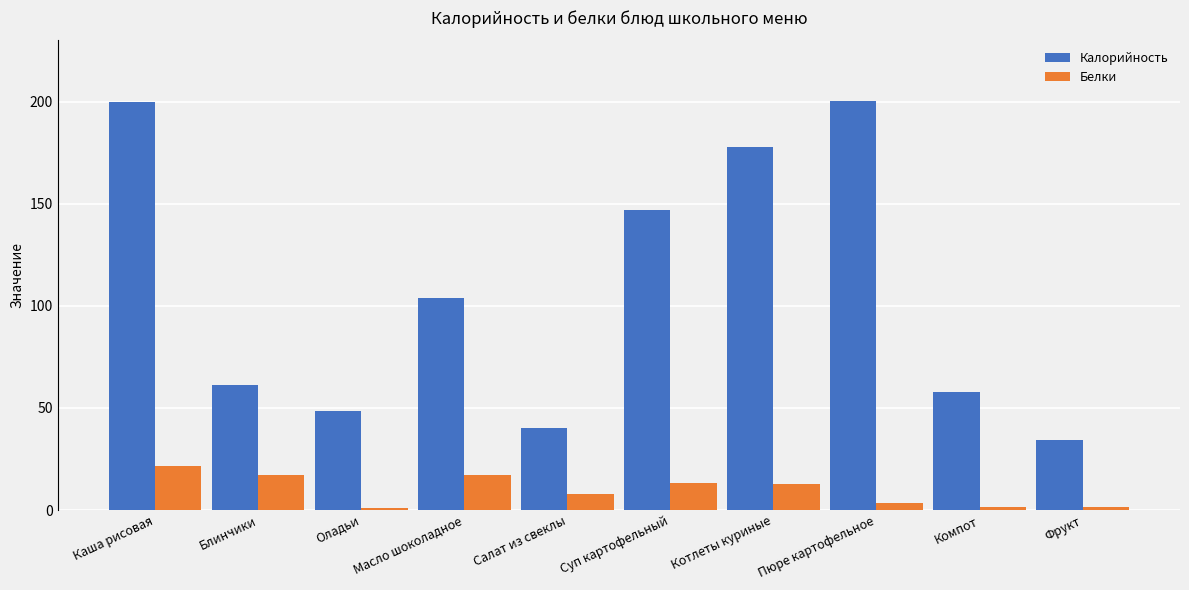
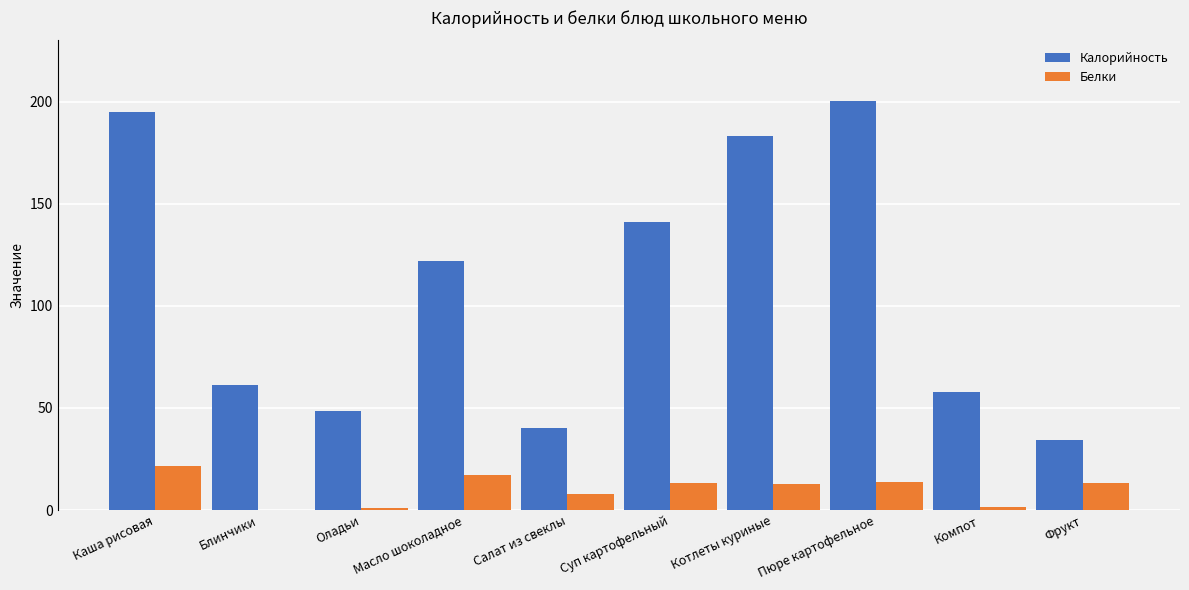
  {
    "Калорийность": {
-     "Каша рисовая": 200,
+     "Каша рисовая": 195,
      "Блинчики": 62,
      "Оладьи": 48,
-     "Масло шоколадное": 104,
+     "Масло шоколадное": 122,
      "Салат из свеклы": 40,
-     "Суп картофельный": 147,
-     "Котлеты куриные": 178,
+     "Суп картофельный": 141,
+     "Котлеты куриные": 183,
      "Пюре картофельное": 201,
      "Компот": 58,
      "Фрукт": 34
    },
    "Белки": {
      "Каша рисовая": 22,
-     "Блинчики": 17,
+     "Блинчики": 0,
      "Масло шоколадное": 17,
      "Салат из свеклы": 8,
      "Суп картофельный": 13,
      "Котлеты куриные": 13,
-     "Пюре картофельное": 4,
+     "Пюре картофельное": 14,
      "Компот": 2,
-     "Фрукт": 1
+     "Фрукт": 13
    }
  }
